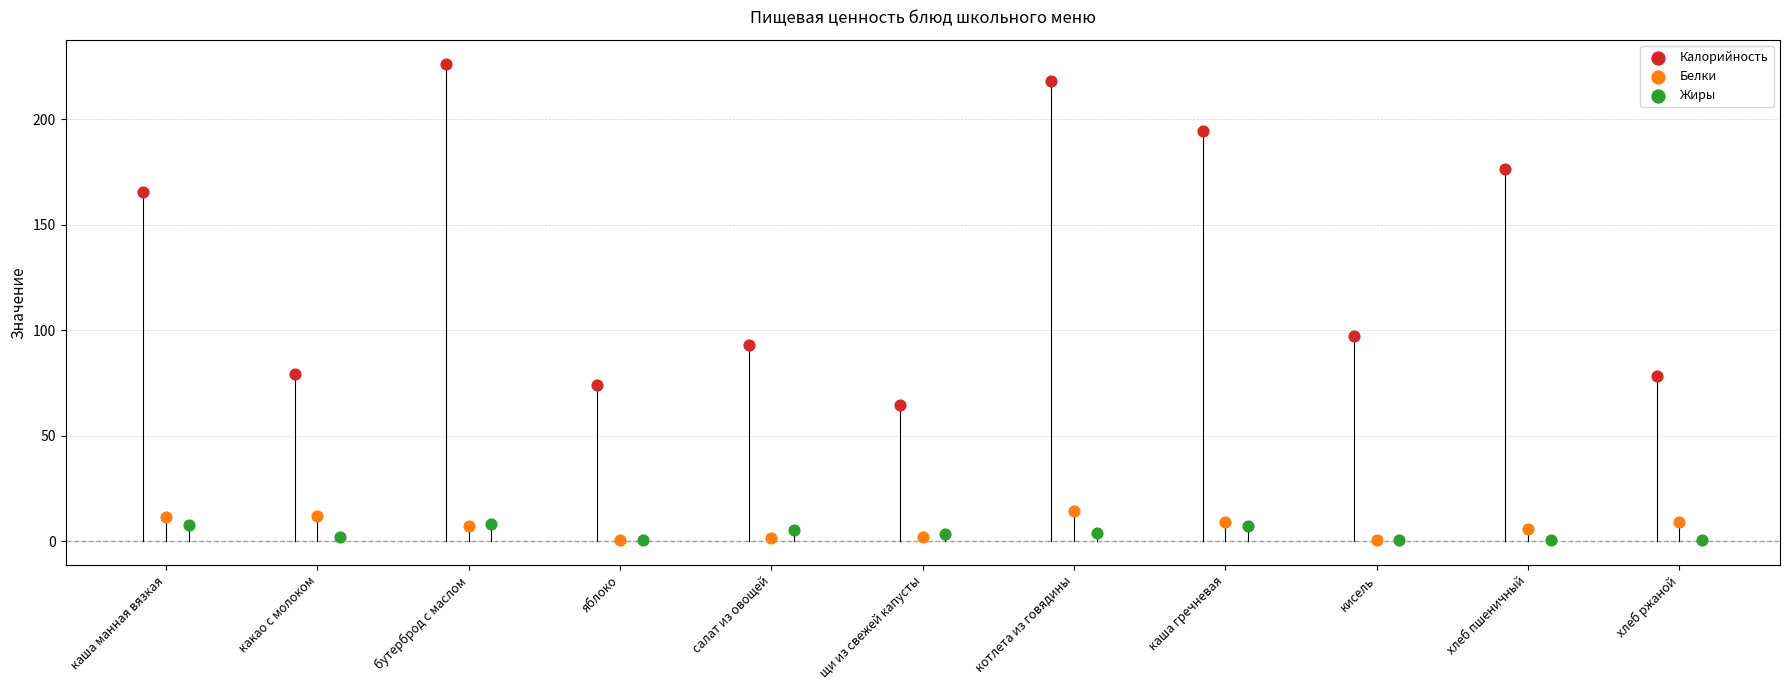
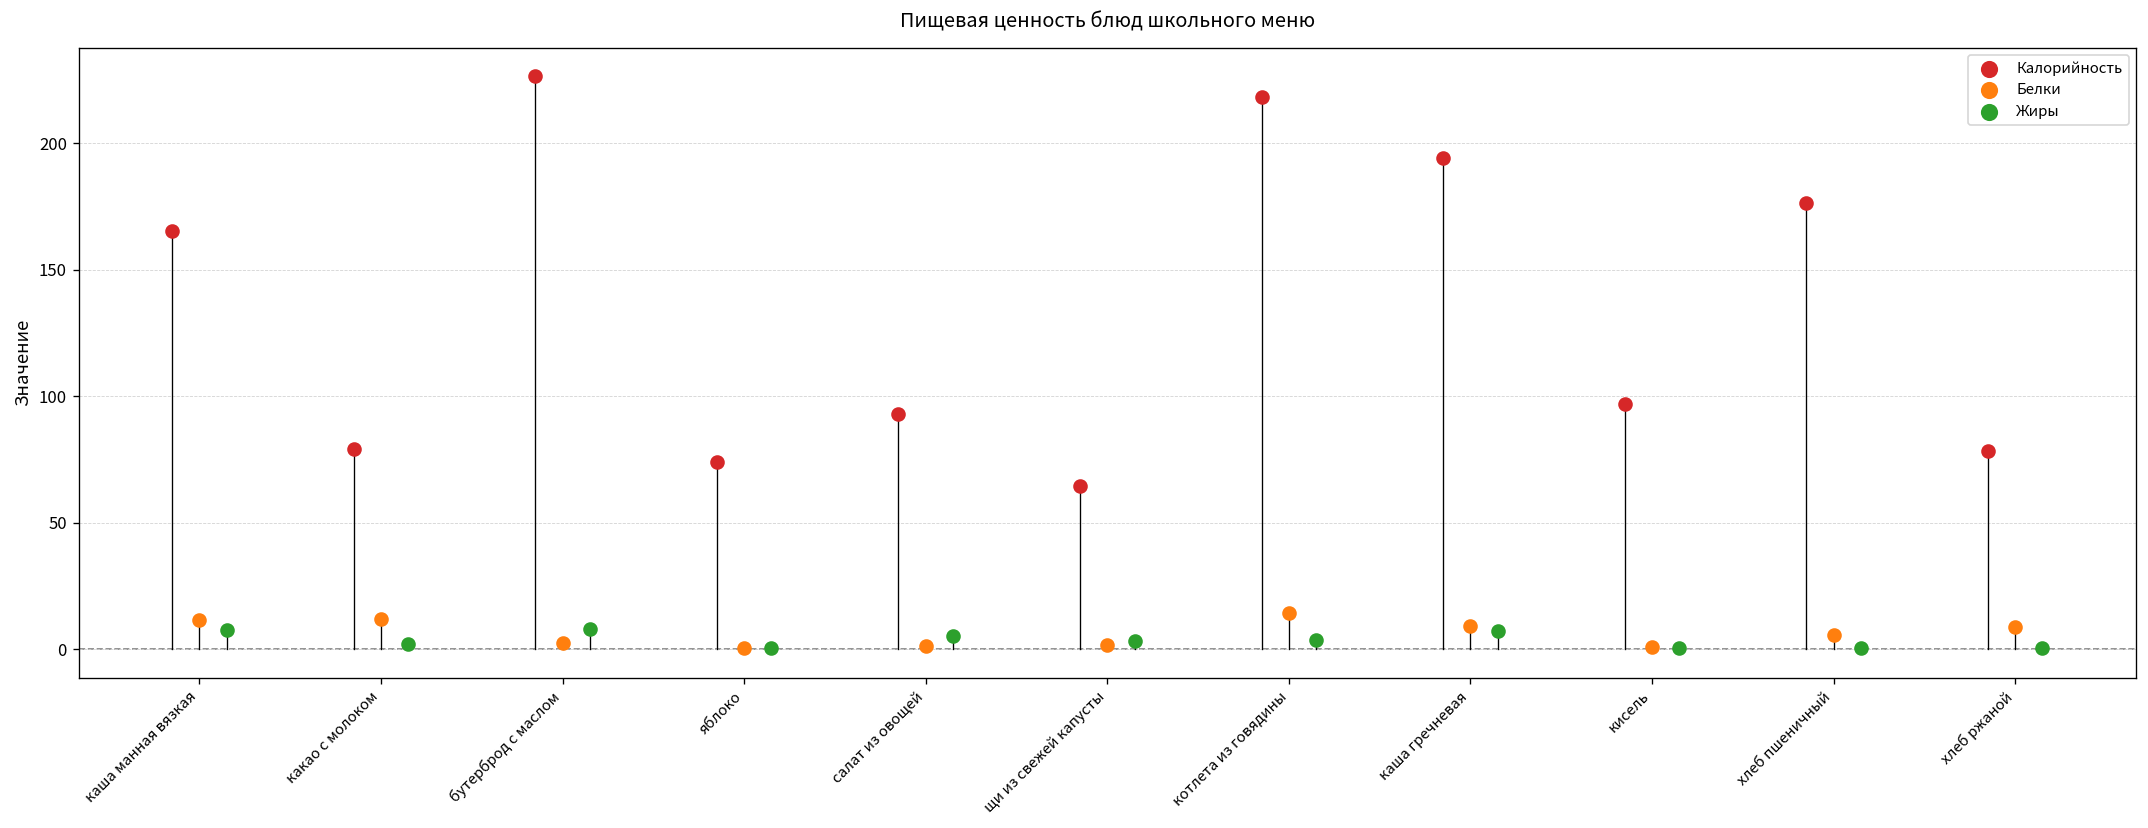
  {
    "Белки": {
-     "бутерброд с маслом": 7
+     "бутерброд с маслом": 2
    }
  }
